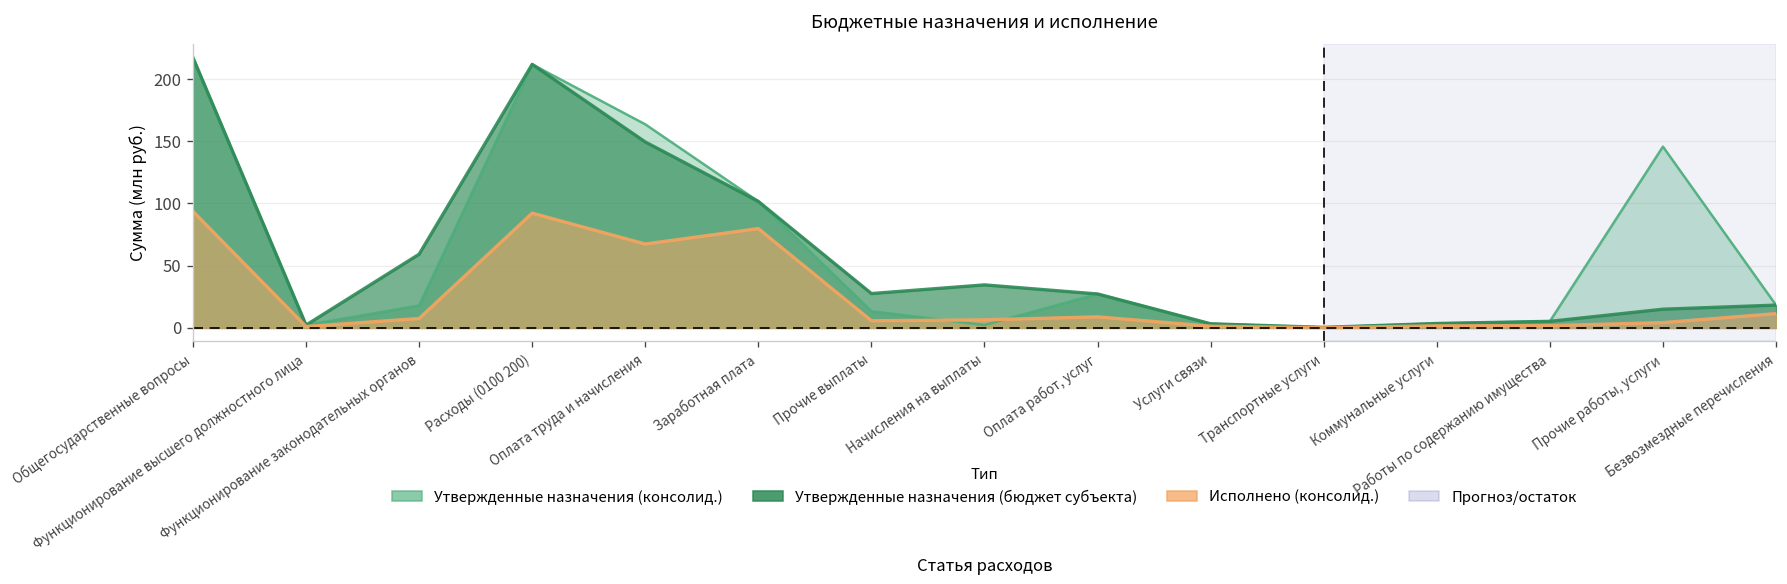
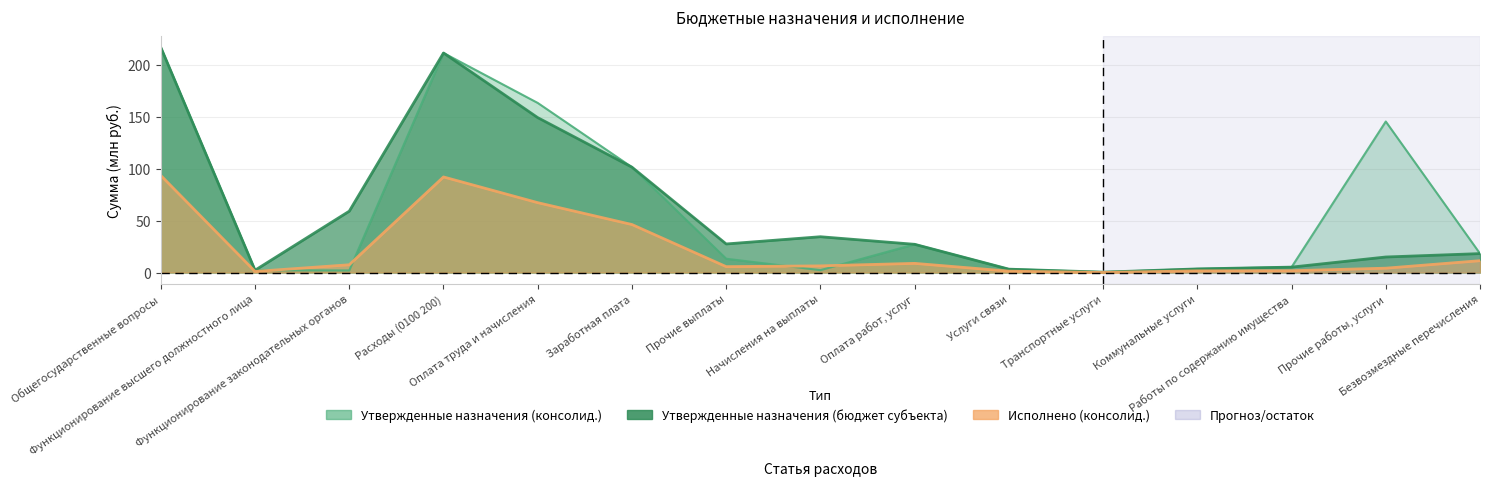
  {
    "Утвержденные назначения (консолид.)": {
-     "Функционирование законодательных органов": 18,
+     "Функционирование законодательных органов": 2,
      "Оплата труда и начисления": 164,
      "Прочие выплаты": 13,
      "Начисления на выплаты": 2,
      "Прочие работы, услуги": 146
    },
    "Утвержденные назначения (бюджет субъекта)": {
      "Функционирование законодательных органов": 59,
      "Оплата труда и начисления": 149,
      "Прочие выплаты": 28,
      "Начисления на выплаты": 35,
      "Прочие работы, услуги": 15
    },
    "Исполнено (консолид.)": {
      "Общегосударственные вопросы": 94,
      "Функционирование законодательных органов": 7,
      "Расходы (0100 200)": 92,
      "Оплата труда и начисления": 67,
-     "Заработная плата": 80,
+     "Заработная плата": 46,
      "Прочие выплаты": 6,
      "Начисления на выплаты": 6,
      "Оплата работ, услуг": 9,
      "Работы по содержанию имущества": 2,
      "Прочие работы, услуги": 4,
      "Безвозмездные перечисления": 11
    }
  }
